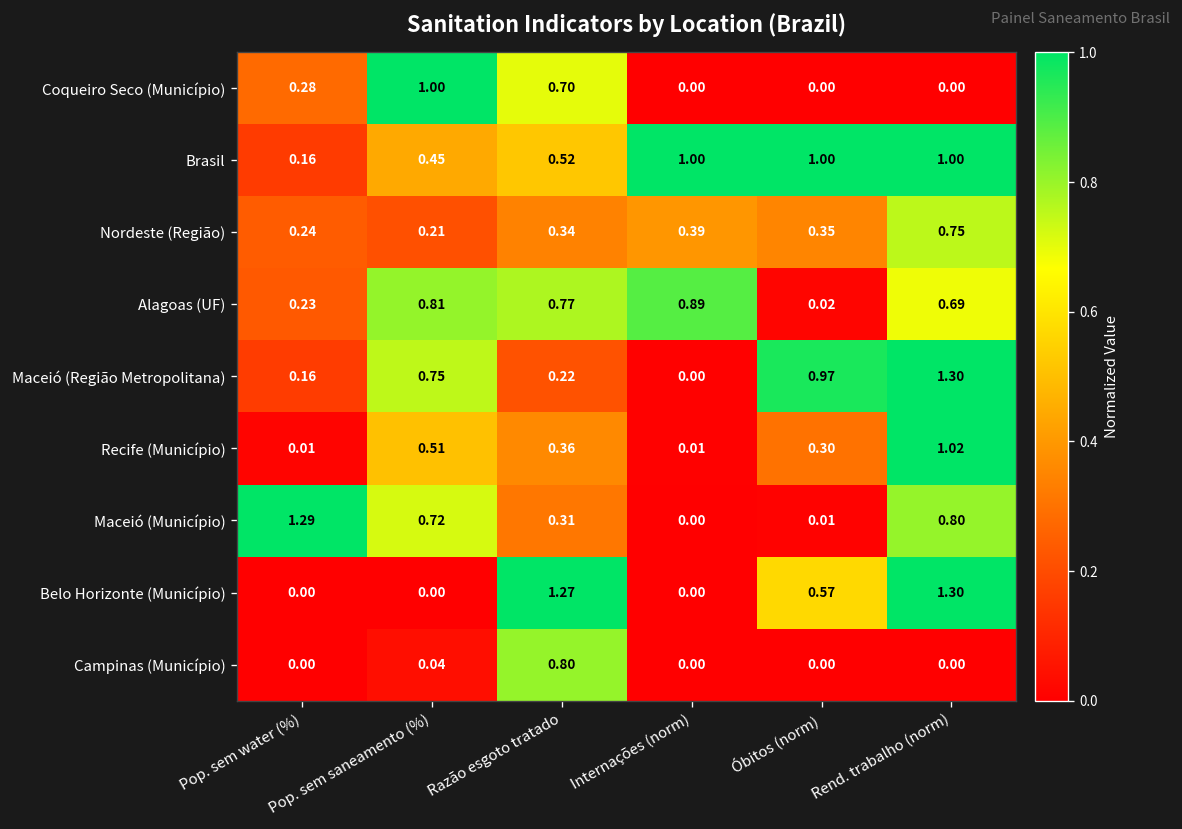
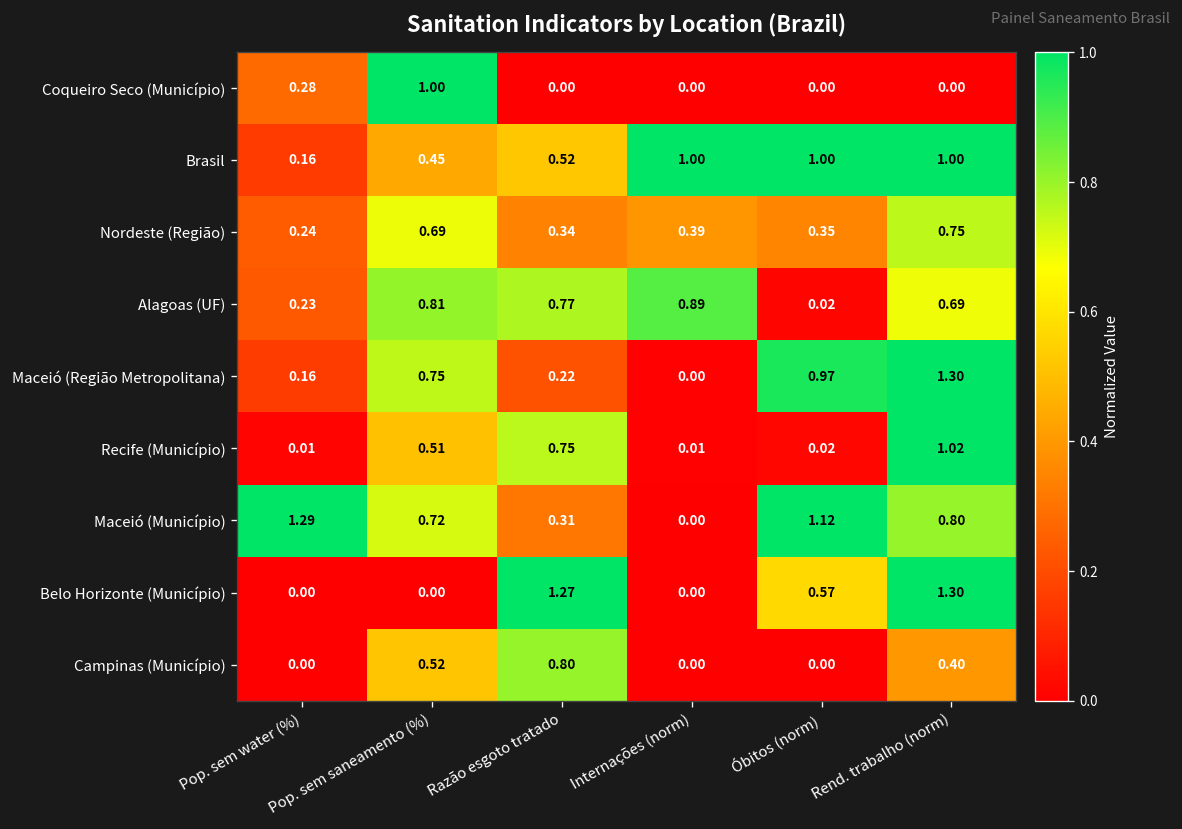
  {
    "Coqueiro Seco (Município)": {
      "Pop. sem water (%)": 0.28,
      "Pop. sem saneamento (%)": 1.00,
-     "Razão esgoto tratado": 0.70,
+     "Razão esgoto tratado": 0.00,
      "Internações (norm)": 0.00,
      "Óbitos (norm)": 0.00,
      "Rend. trabalho (norm)": 0.00
    },
    "Brasil": {
      "Pop. sem water (%)": 0.16,
      "Pop. sem saneamento (%)": 0.45,
      "Razão esgoto tratado": 0.52,
      "Internações (norm)": 1.00,
      "Óbitos (norm)": 1.00,
      "Rend. trabalho (norm)": 1.00
    },
    "Nordeste (Região)": {
      "Pop. sem water (%)": 0.24,
-     "Pop. sem saneamento (%)": 0.21,
+     "Pop. sem saneamento (%)": 0.69,
      "Razão esgoto tratado": 0.34,
      "Internações (norm)": 0.39,
      "Óbitos (norm)": 0.35,
      "Rend. trabalho (norm)": 0.75
    },
    "Alagoas (UF)": {
      "Pop. sem water (%)": 0.23,
      "Pop. sem saneamento (%)": 0.81,
      "Razão esgoto tratado": 0.77,
      "Internações (norm)": 0.89,
      "Óbitos (norm)": 0.02,
      "Rend. trabalho (norm)": 0.69
    },
    "Maceió (Região Metropolitana)": {
      "Pop. sem water (%)": 0.16,
      "Pop. sem saneamento (%)": 0.75,
      "Razão esgoto tratado": 0.22,
      "Internações (norm)": 0.00,
      "Óbitos (norm)": 0.97,
      "Rend. trabalho (norm)": 1.30
    },
    "Recife (Município)": {
      "Pop. sem water (%)": 0.01,
      "Pop. sem saneamento (%)": 0.51,
-     "Razão esgoto tratado": 0.36,
+     "Razão esgoto tratado": 0.75,
      "Internações (norm)": 0.01,
-     "Óbitos (norm)": 0.30,
+     "Óbitos (norm)": 0.02,
      "Rend. trabalho (norm)": 1.02
    },
    "Maceió (Município)": {
      "Pop. sem water (%)": 1.29,
      "Pop. sem saneamento (%)": 0.72,
      "Razão esgoto tratado": 0.31,
      "Internações (norm)": 0.00,
-     "Óbitos (norm)": 0.01,
+     "Óbitos (norm)": 1.12,
      "Rend. trabalho (norm)": 0.80
    },
    "Belo Horizonte (Município)": {
      "Pop. sem water (%)": 0.00,
      "Pop. sem saneamento (%)": 0.00,
      "Razão esgoto tratado": 1.27,
      "Internações (norm)": 0.00,
      "Óbitos (norm)": 0.57,
      "Rend. trabalho (norm)": 1.30
    },
    "Campinas (Município)": {
      "Pop. sem water (%)": 0.00,
-     "Pop. sem saneamento (%)": 0.04,
+     "Pop. sem saneamento (%)": 0.52,
      "Razão esgoto tratado": 0.80,
      "Internações (norm)": 0.00,
      "Óbitos (norm)": 0.00,
-     "Rend. trabalho (norm)": 0.00
+     "Rend. trabalho (norm)": 0.40
    }
  }
